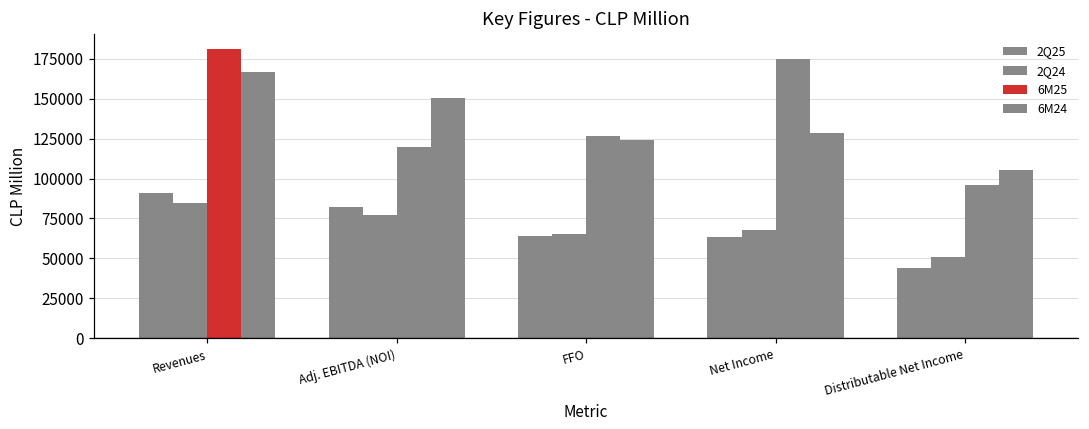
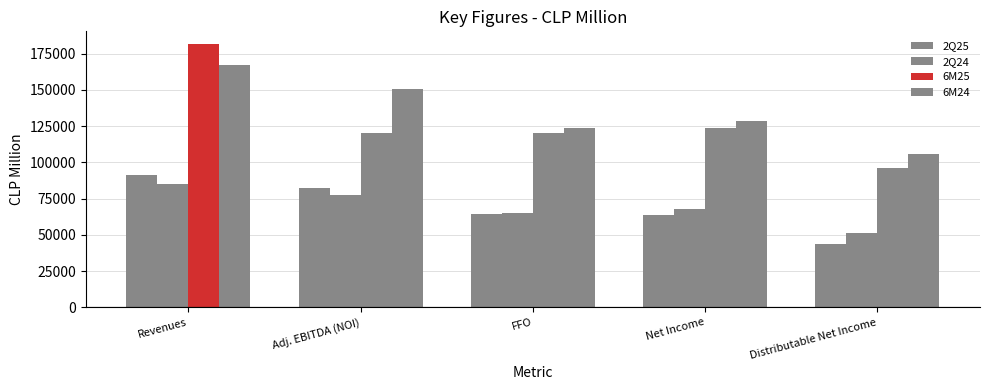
  {
    "6M25": {
      "Revenues": 181000,
      "Adj. EBITDA (NOI)": 120000,
-     "FFO": 127000,
-     "Net Income": 175000,
+     "FFO": 120000,
+     "Net Income": 124000,
      "Distributable Net Income": 96000
    }
  }
